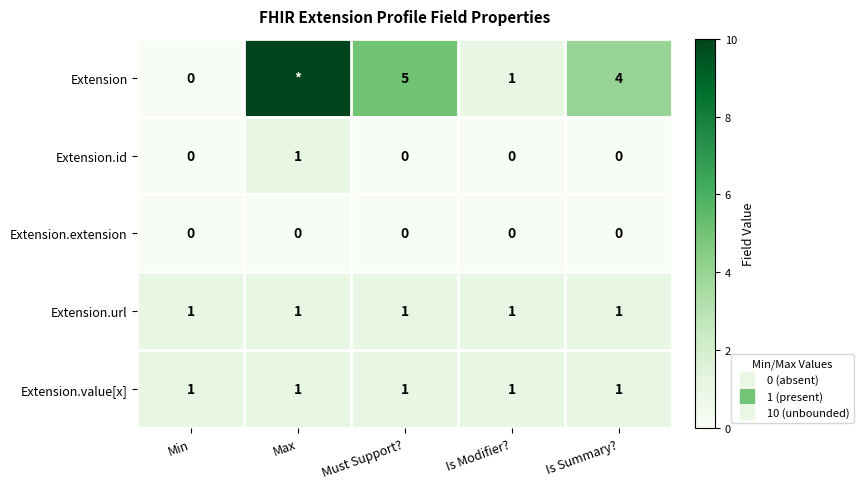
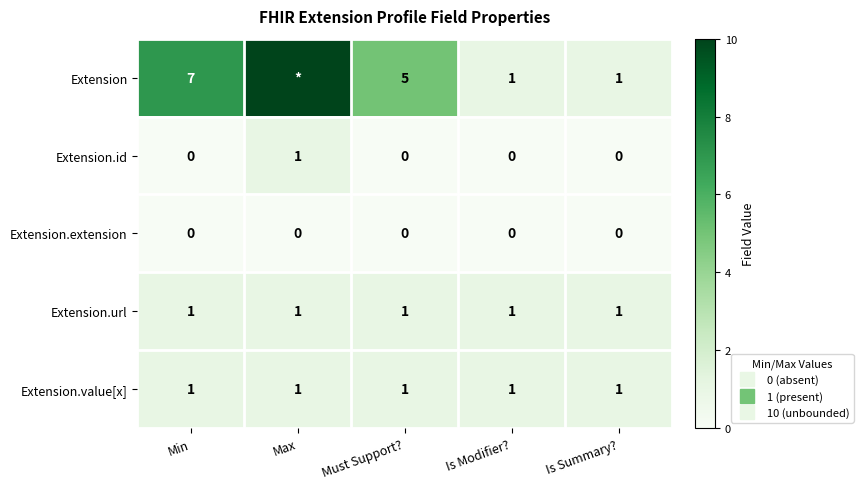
  {
    "Extension": {
-     "Min": 0,
+     "Min": 7,
      "Must Support?": 5,
      "Is Modifier?": 1,
-     "Is Summary?": 4
+     "Is Summary?": 1
    },
    "Extension.id": {
      "Min": 0,
      "Max": 1,
      "Must Support?": 0,
      "Is Modifier?": 0,
      "Is Summary?": 0
    },
    "Extension.extension": {
      "Min": 0,
      "Max": 0,
      "Must Support?": 0,
      "Is Modifier?": 0,
      "Is Summary?": 0
    },
    "Extension.url": {
      "Min": 1,
      "Max": 1,
      "Must Support?": 1,
      "Is Modifier?": 1,
      "Is Summary?": 1
    },
    "Extension.value[x]": {
      "Min": 1,
      "Max": 1,
      "Must Support?": 1,
      "Is Modifier?": 1,
      "Is Summary?": 1
    }
  }
